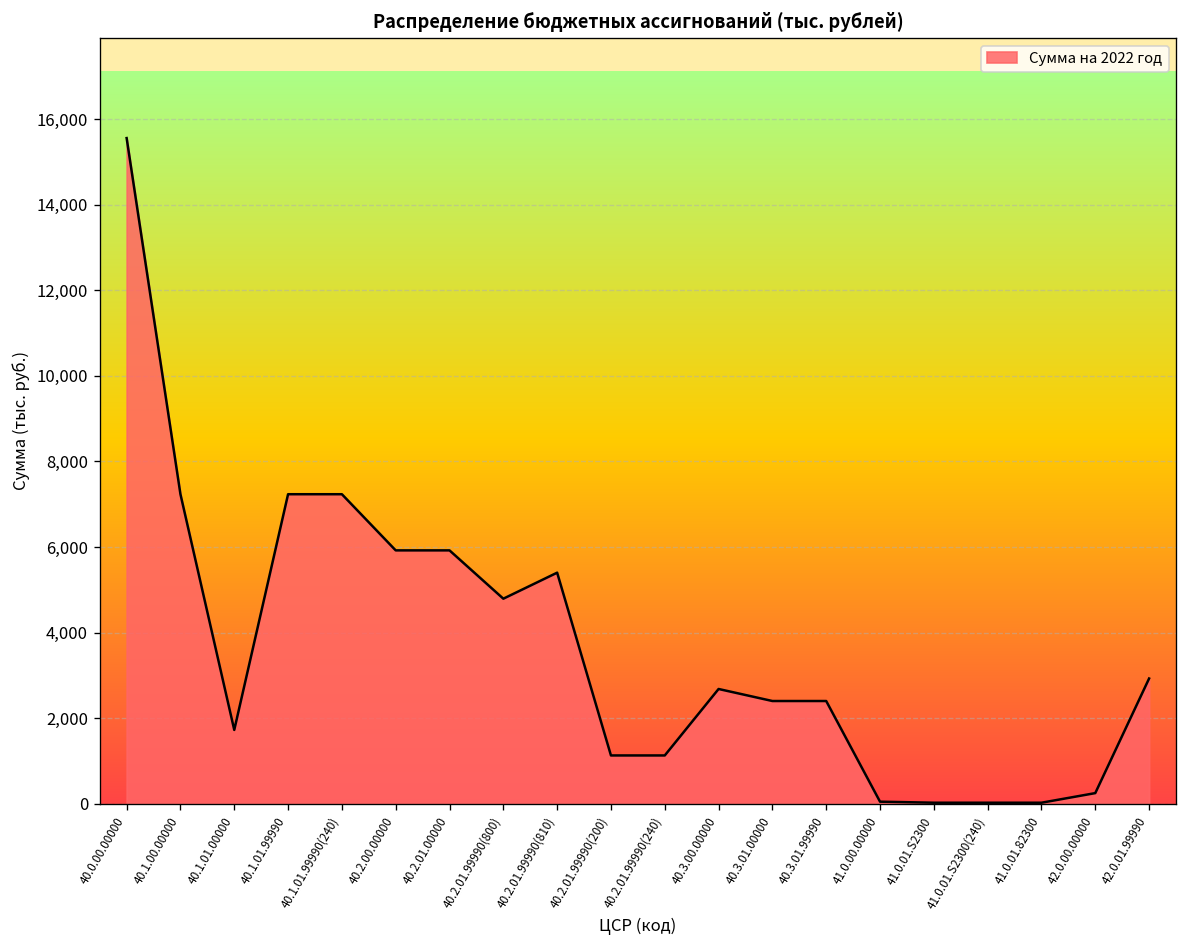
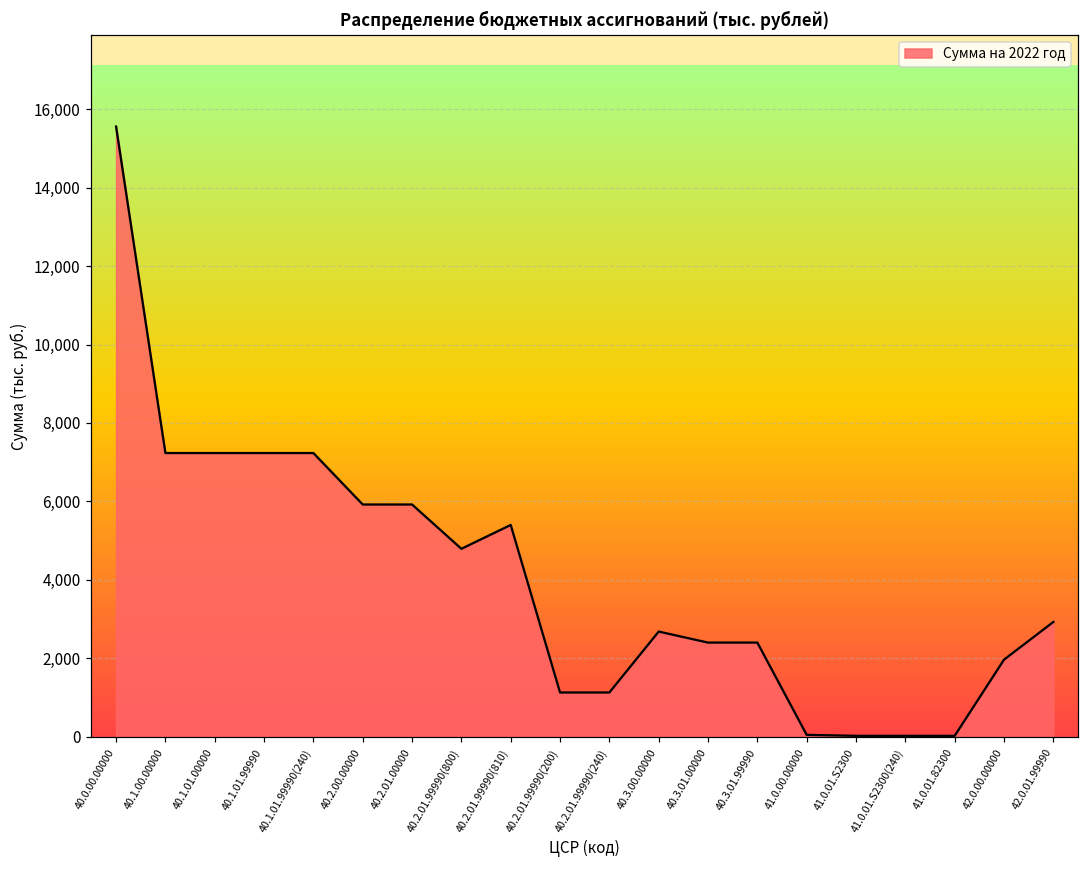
  {
    "40.0.00.00000": "15,600",
    "40.1.00.00000": "7,200",
-   "40.1.01.00000": "1,700",
+   "40.1.01.00000": "7,200",
    "40.1.01.99990": "7,200",
    "40.1.01.99990(240)": "7,200",
    "40.2.00.00000": "5,900",
    "40.2.01.00000": "5,900",
    "40.2.01.99990(800)": "4,800",
    "40.2.01.99990(810)": "5,400",
    "40.2.01.99990(200)": "1,100",
    "40.2.01.99990(240)": "1,100",
    "40.3.00.00000": "2,700",
    "40.3.01.00000": "2,400",
    "40.3.01.99990": "2,400",
    "41.0.00.00000": "0",
    "41.0.01.S2300": "0",
    "41.0.01.S2300(240)": "0",
    "41.0.01.82300": "0",
-   "42.0.00.00000": "200",
+   "42.0.00.00000": "2,000",
    "42.0.01.99990": "2,900"
  }
